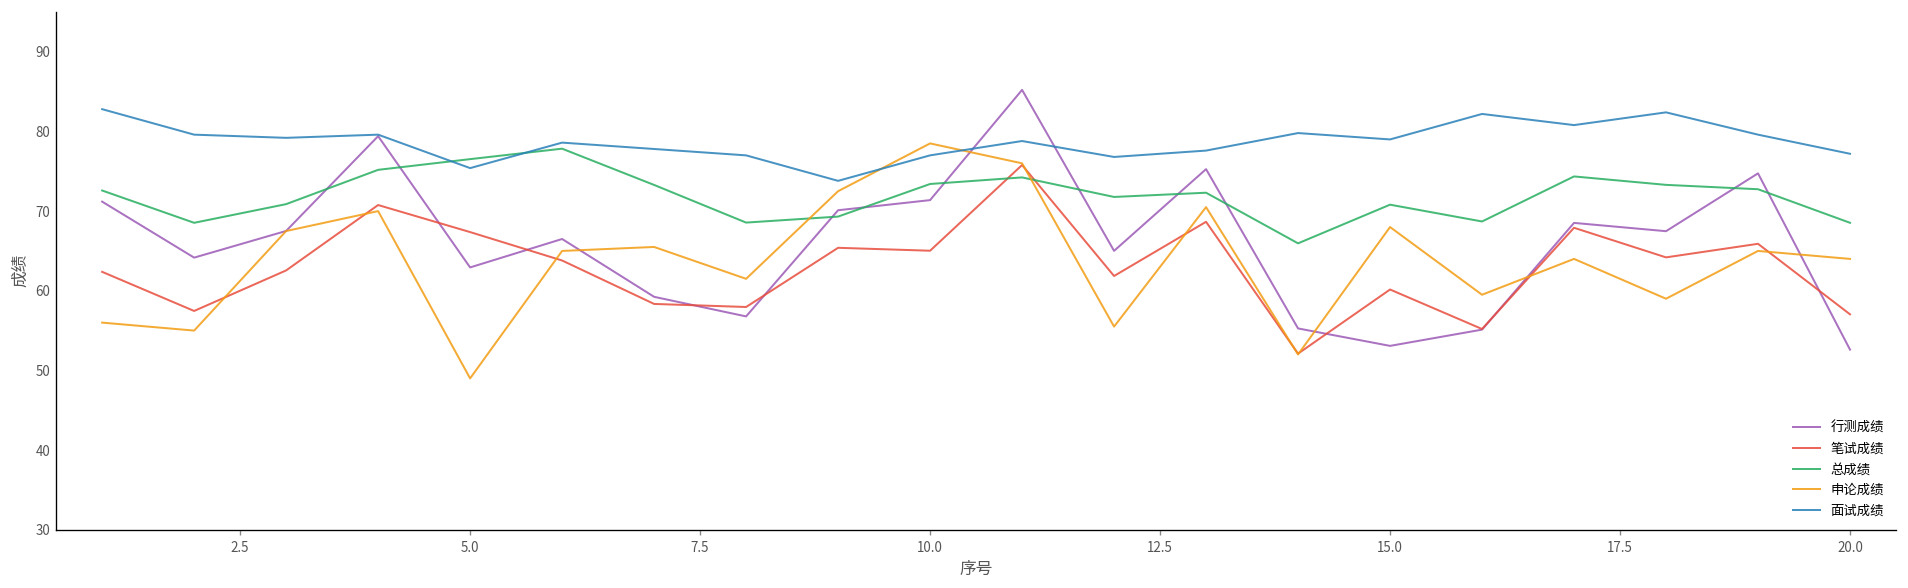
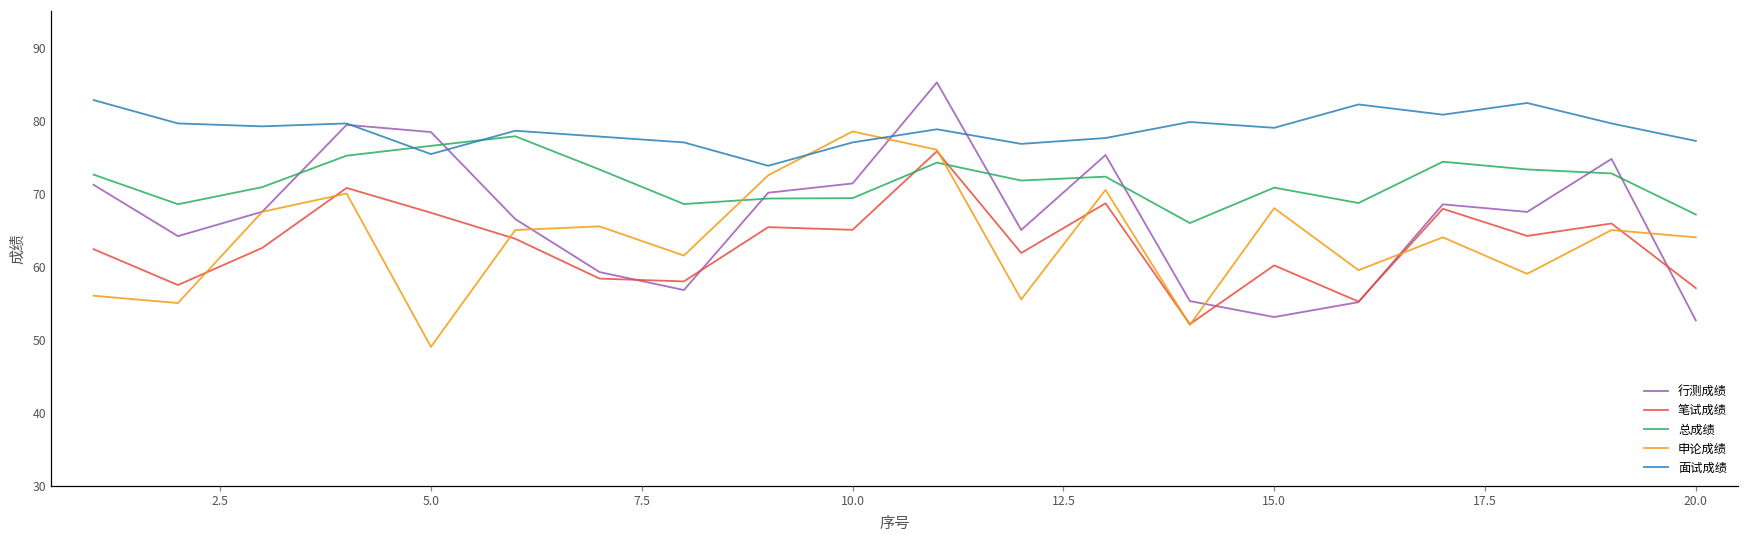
  {
    "行测成绩": {
-     "5.0": 63,
+     "5.0": 78,
      "10.0": 71,
      "15.0": 53,
      "20.0": 53
    },
    "笔试成绩": {
      "5.0": 67,
      "10.0": 65,
      "15.0": 60,
      "20.0": 57
    },
    "总成绩": {
      "5.0": 77,
-     "10.0": 73,
+     "10.0": 69,
      "15.0": 71,
-     "20.0": 69
+     "20.0": 67
    },
    "申论成绩": {
      "5.0": 49,
      "10.0": 79,
      "15.0": 68,
      "20.0": 64
    },
    "面试成绩": {
      "5.0": 75,
      "10.0": 77,
      "15.0": 79,
      "20.0": 77
    }
  }
